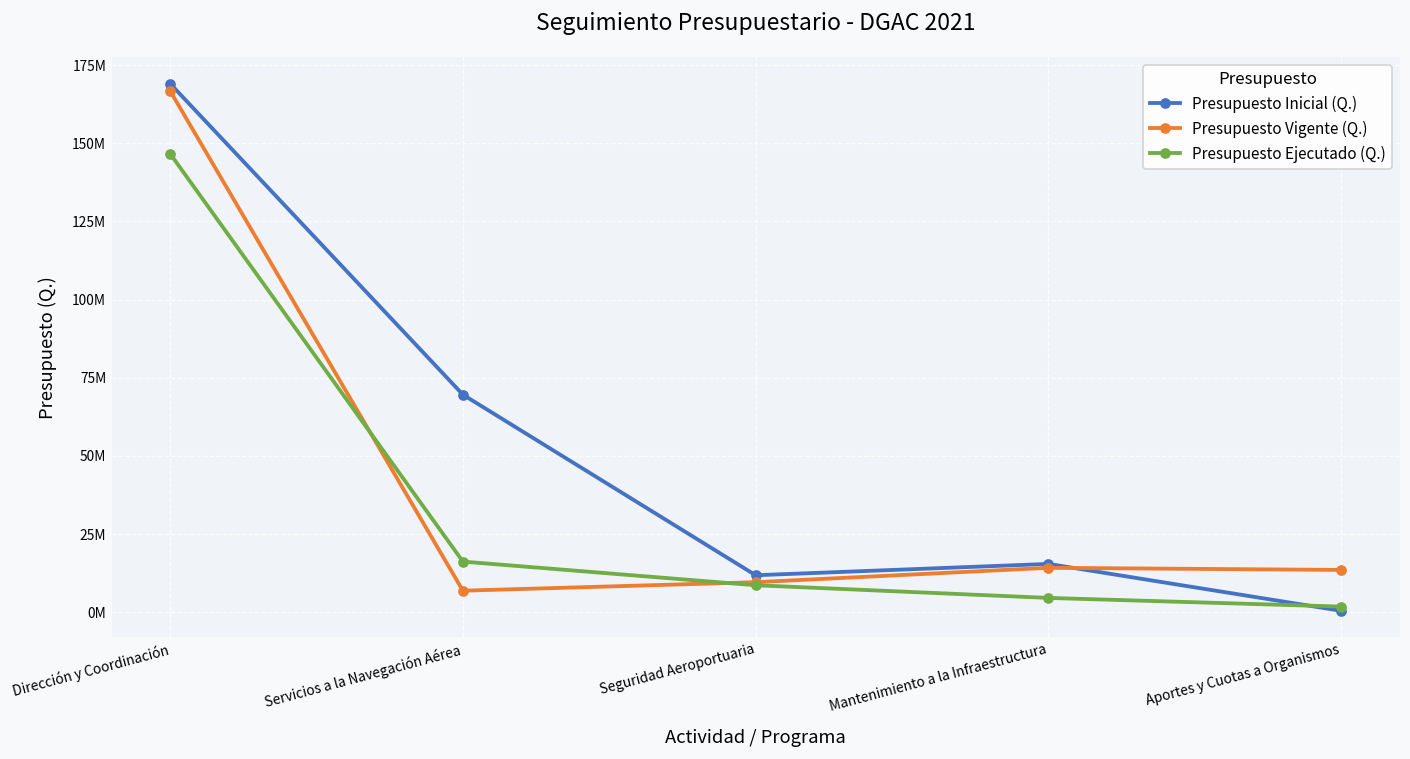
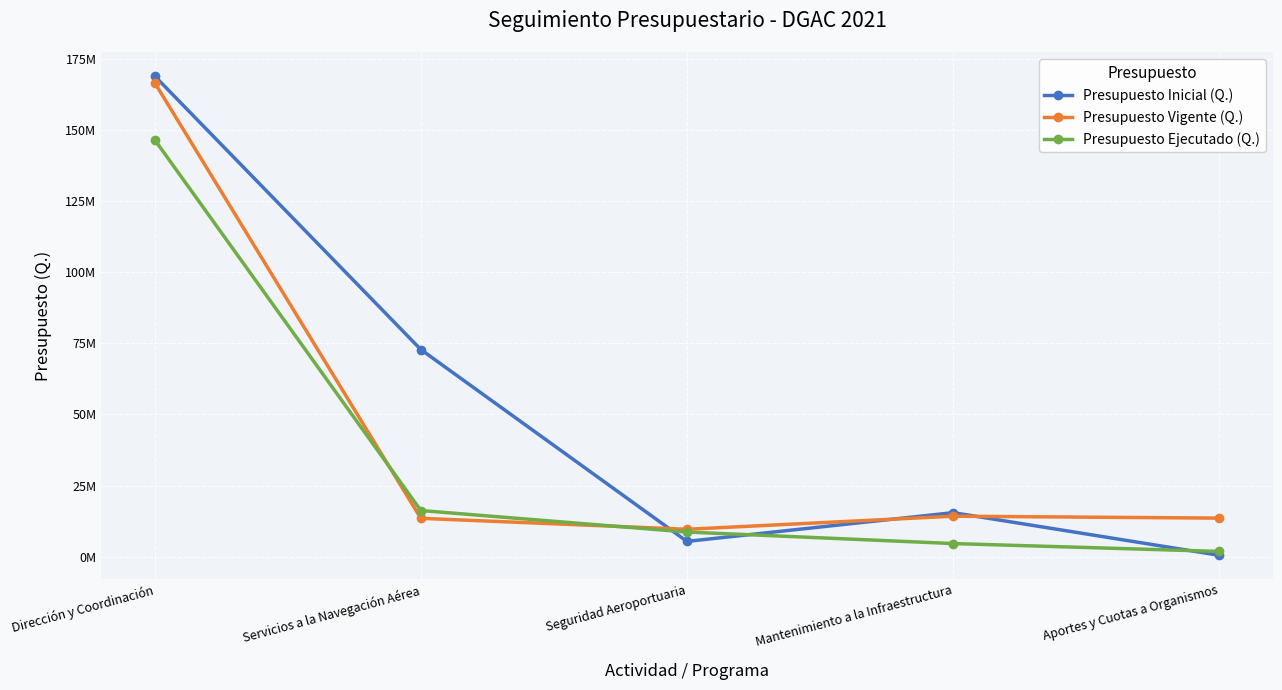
  {
    "Presupuesto Inicial (Q.)": {
      "Dirección y Coordinación": 169000000,
-     "Servicios a la Navegación Aérea": 70000000,
-     "Seguridad Aeroportuaria": 12000000,
+     "Servicios a la Navegación Aérea": 73000000,
+     "Seguridad Aeroportuaria": 5000000,
      "Mantenimiento a la Infraestructura": 15000000,
      "Aportes y Cuotas a Organismos": 0
    },
    "Presupuesto Vigente (Q.)": {
      "Dirección y Coordinación": 167000000,
-     "Servicios a la Navegación Aérea": 7000000,
+     "Servicios a la Navegación Aérea": 13000000,
      "Seguridad Aeroportuaria": 10000000,
      "Mantenimiento a la Infraestructura": 14000000,
      "Aportes y Cuotas a Organismos": 14000000
    },
    "Presupuesto Ejecutado (Q.)": {
      "Dirección y Coordinación": 147000000,
      "Servicios a la Navegación Aérea": 16000000,
      "Seguridad Aeroportuaria": 9000000,
      "Mantenimiento a la Infraestructura": 5000000,
      "Aportes y Cuotas a Organismos": 2000000
    }
  }
